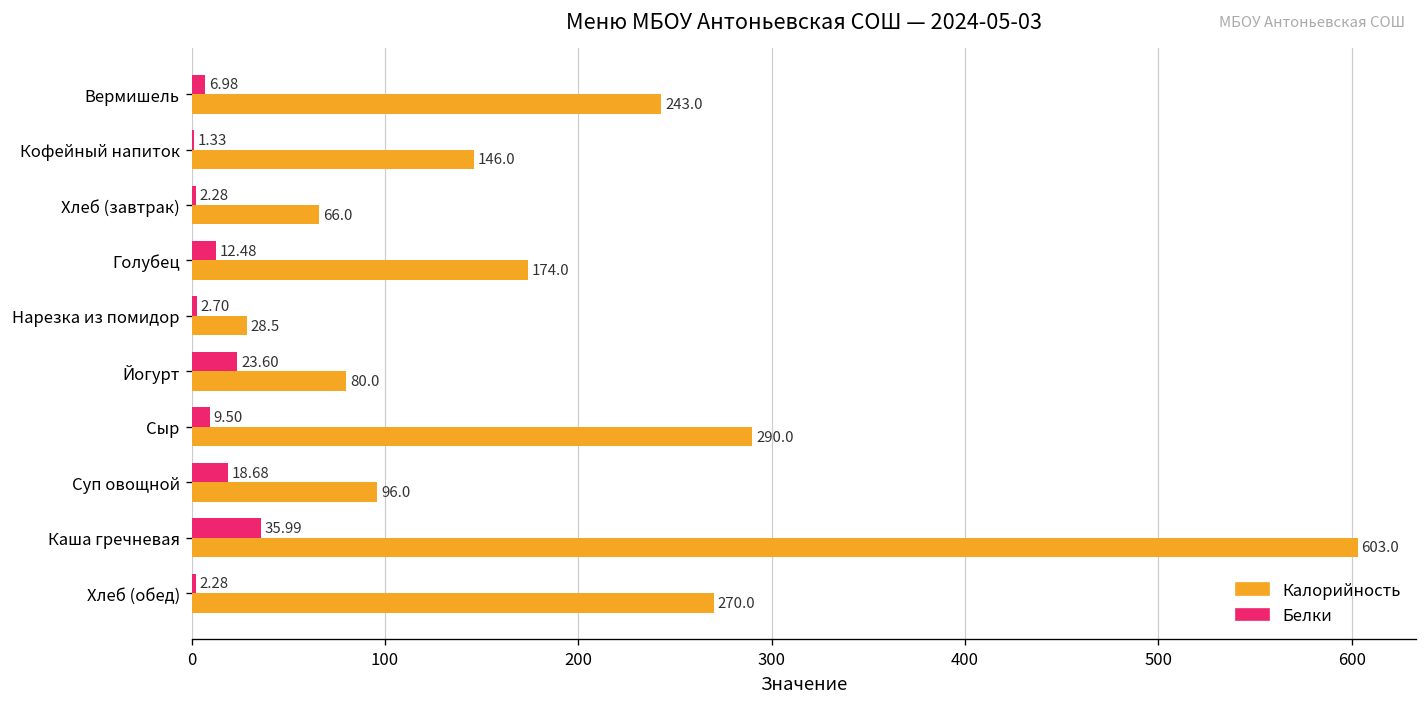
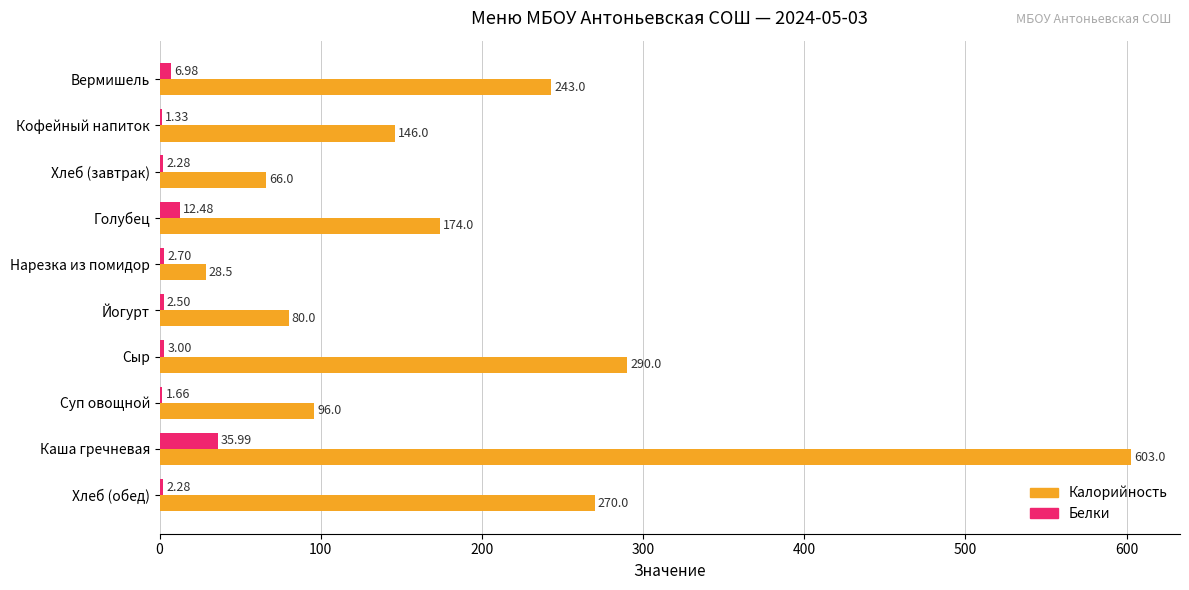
  {
    "Калорийность": {
      "Вермишель": 243.0,
      "Кофейный напиток": 146.0,
      "Хлеб (завтрак)": 66.0,
      "Голубец": 174.0,
      "Нарезка из помидор": 28.5,
      "Йогурт": 80.0,
      "Сыр": 290.0,
      "Суп овощной": 96.0,
      "Каша гречневая": 603.0,
      "Хлеб (обед)": 270.0
    },
    "Белки": {
      "Вермишель": 6.98,
      "Кофейный напиток": 1.33,
      "Хлеб (завтрак)": 2.28,
      "Голубец": 12.48,
      "Нарезка из помидор": 2.70,
-     "Йогурт": 23.60,
-     "Сыр": 9.50,
-     "Суп овощной": 18.68,
+     "Йогурт": 2.50,
+     "Сыр": 3.00,
+     "Суп овощной": 1.66,
      "Каша гречневая": 35.99,
      "Хлеб (обед)": 2.28
    }
  }
